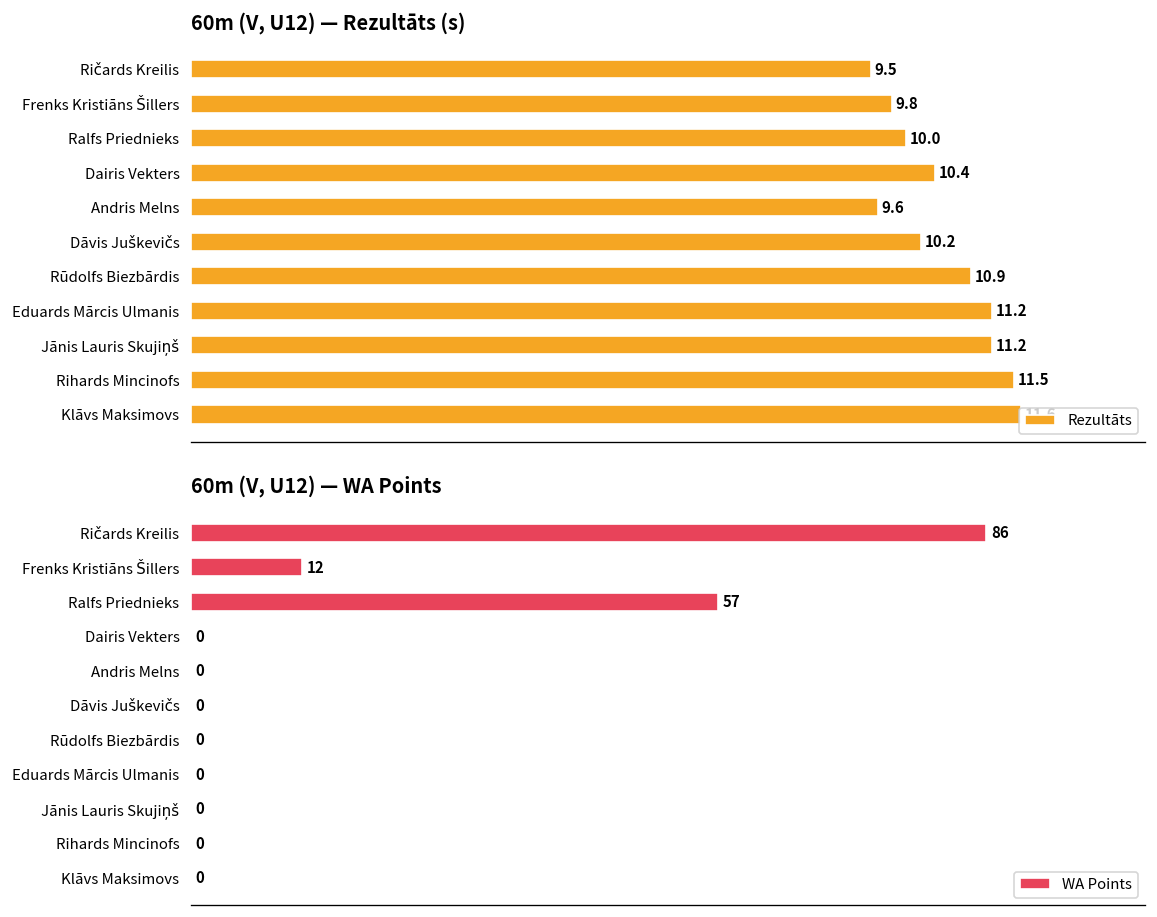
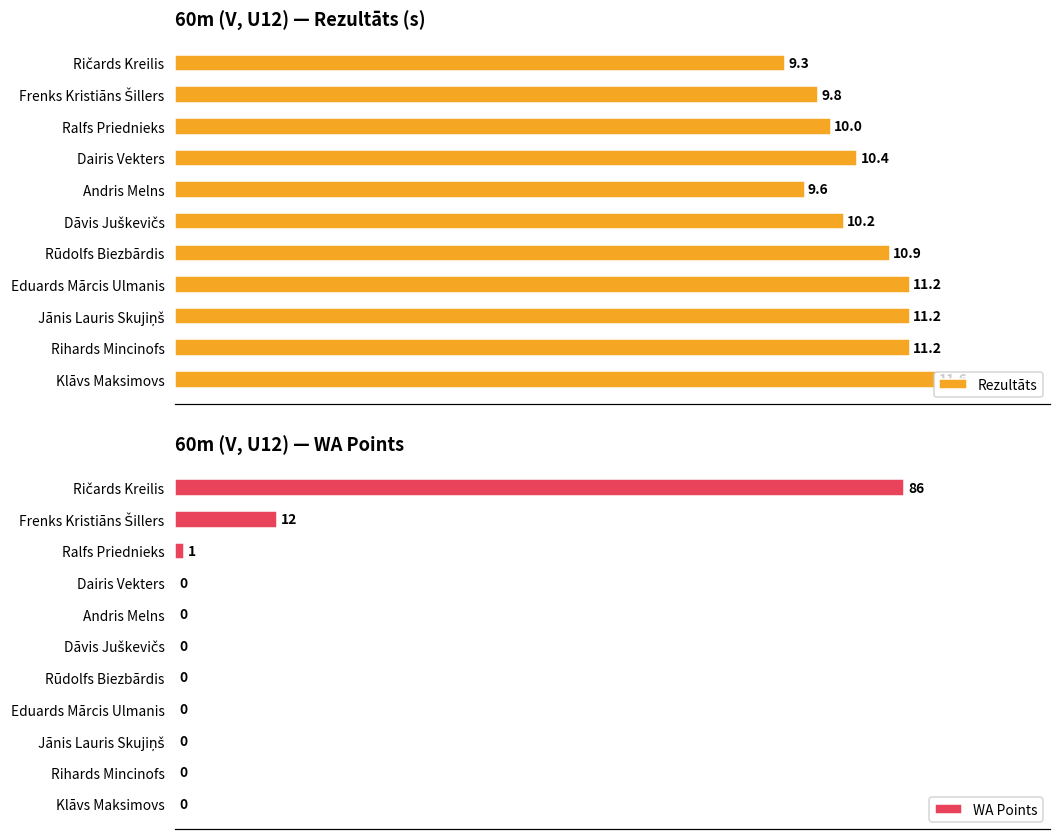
  {
    "60m (V, U12) — Rezultāts (s)": {
-     "Ričards Kreilis": 9.5,
+     "Ričards Kreilis": 9.3,
      "Frenks Kristiāns Šillers": 9.8,
      "Ralfs Priednieks": 10.0,
      "Dairis Vekters": 10.4,
      "Andris Melns": 9.6,
      "Dāvis Juškevičs": 10.2,
      "Rūdolfs Biezbārdis": 10.9,
      "Eduards Mārcis Ulmanis": 11.2,
      "Jānis Lauris Skujiņš": 11.2,
-     "Rihards Mincinofs": 11.5
+     "Rihards Mincinofs": 11.2
    },
    "60m (V, U12) — WA Points": {
      "Ričards Kreilis": 86,
      "Frenks Kristiāns Šillers": 12,
-     "Ralfs Priednieks": 57,
+     "Ralfs Priednieks": 1,
      "Dairis Vekters": 0,
      "Andris Melns": 0,
      "Dāvis Juškevičs": 0,
      "Rūdolfs Biezbārdis": 0,
      "Eduards Mārcis Ulmanis": 0,
      "Jānis Lauris Skujiņš": 0,
      "Rihards Mincinofs": 0,
      "Klāvs Maksimovs": 0
    }
  }
